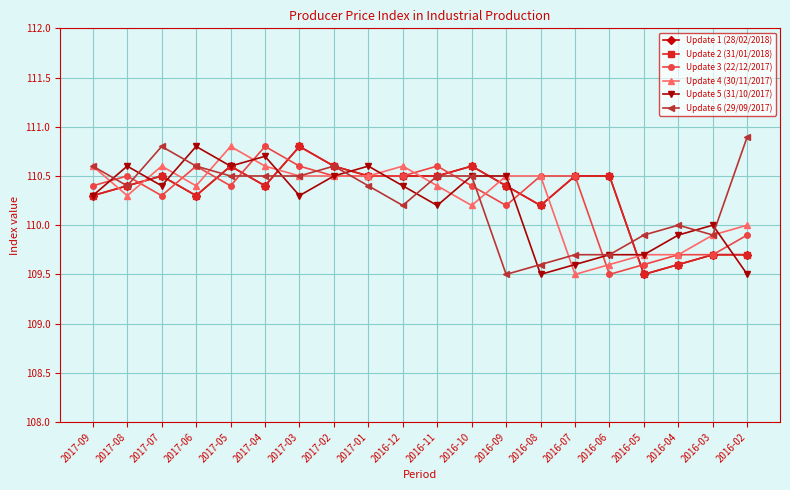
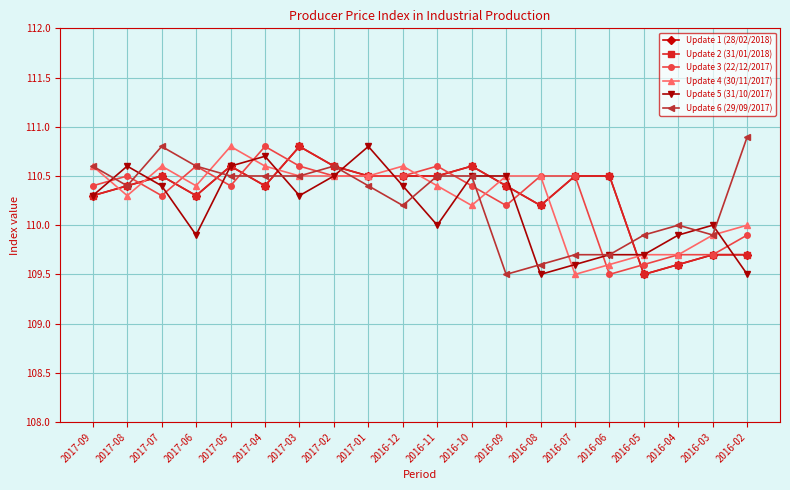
  {
    "Update 5 (31/10/2017)": {
      "2017-08": 110.6,
      "2017-07": 110.4,
-     "2017-06": 110.8,
+     "2017-06": 109.9,
      "2017-04": 110.7,
      "2017-03": 110.3,
-     "2017-01": 110.6,
+     "2017-01": 110.8,
      "2016-12": 110.4,
-     "2016-11": 110.2,
+     "2016-11": 110.0,
      "2016-08": 109.5,
      "2016-07": 109.6,
      "2016-04": 109.9,
      "2016-03": 110.0,
      "2016-02": 109.5
    }
  }
